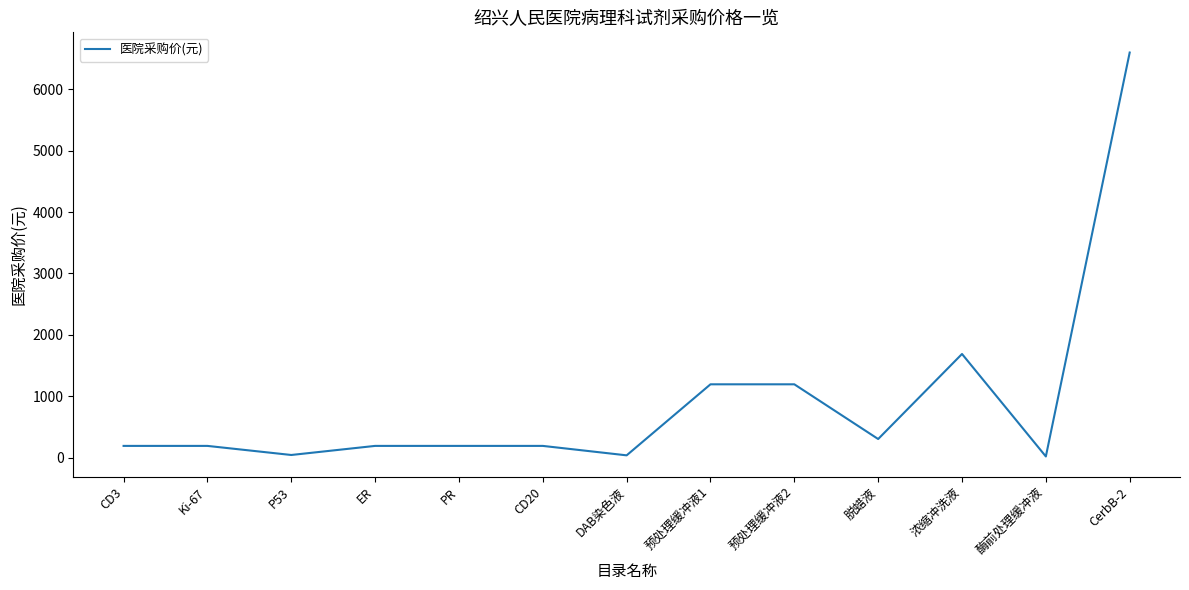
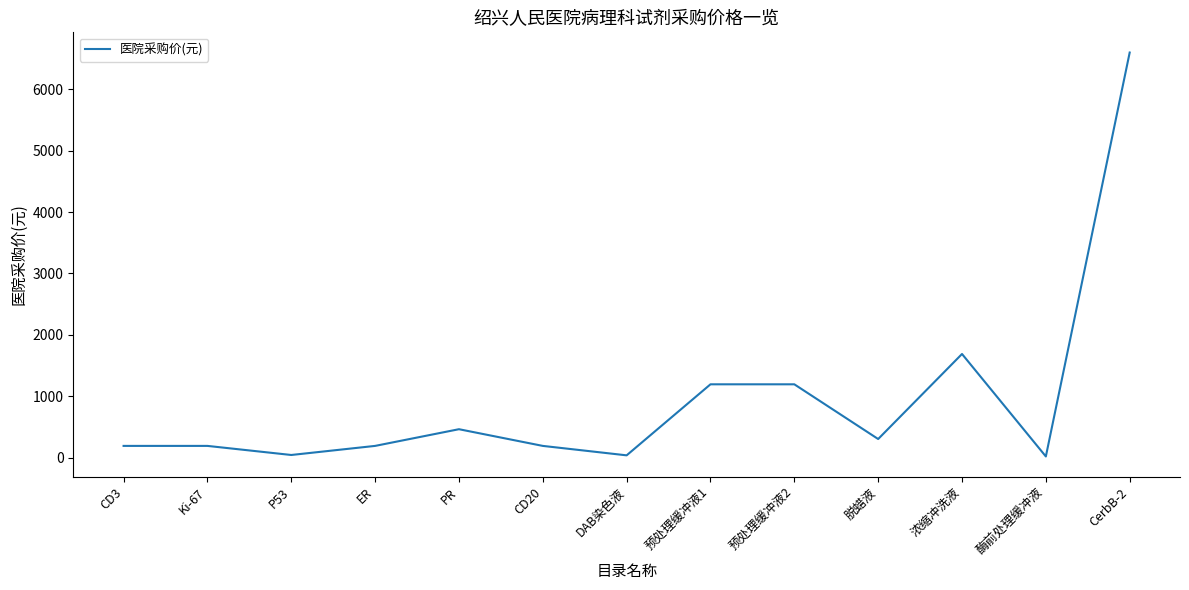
  {
    "CD3": 200,
    "Ki-67": 200,
    "P53": 0,
    "ER": 200,
-   "PR": 200,
+   "PR": 500,
    "CD20": 200,
    "DAB染色液": 0,
    "预处理缓冲液1": 1200,
    "预处理缓冲液2": 1200,
    "脱蜡液": 300,
    "浓缩冲洗液": 1700,
    "酶前处理缓冲液": 0,
    "CerbB-2": 6600
  }
